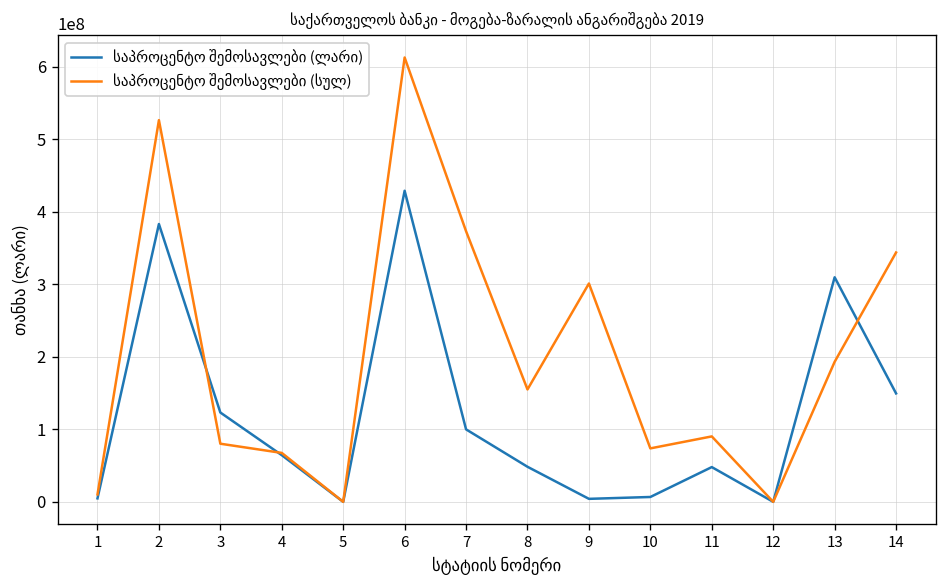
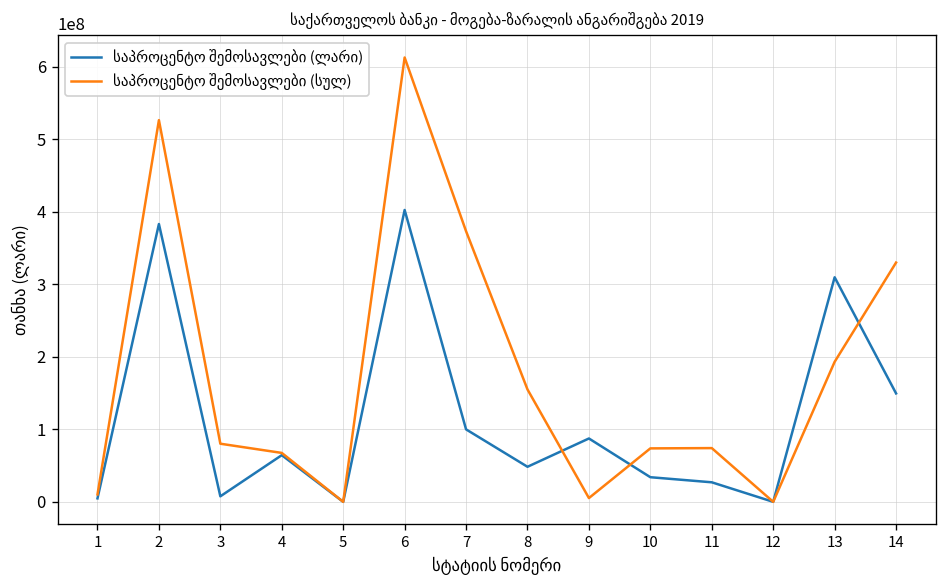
  {
    "საპროცენტო შემოსავლები (ლარი)": {
      "1": 0,
      "2": 380000000,
-     "3": 120000000,
-     "6": 430000000,
+     "3": 10000000,
+     "6": 400000000,
      "7": 100000000,
      "8": 50000000,
-     "9": 0,
-     "10": 10000000,
-     "11": 50000000,
+     "9": 90000000,
+     "10": 30000000,
+     "11": 30000000,
      "13": 310000000,
      "14": 150000000
    },
    "საპროცენტო შემოსავლები (სულ)": {
      "1": 10000000,
      "2": 530000000,
      "3": 80000000,
      "6": 610000000,
      "7": 370000000,
      "8": 150000000,
-     "9": 300000000,
+     "9": 10000000,
      "10": 70000000,
-     "11": 90000000,
+     "11": 70000000,
      "13": 190000000,
-     "14": 340000000
+     "14": 330000000
    }
  }
